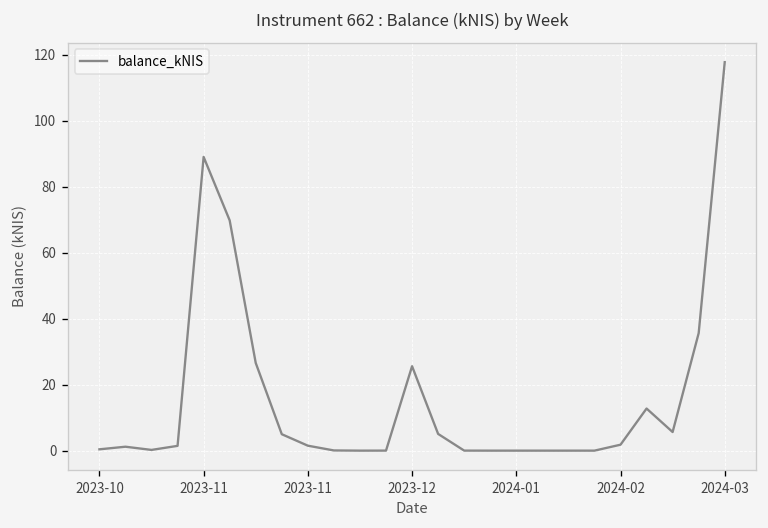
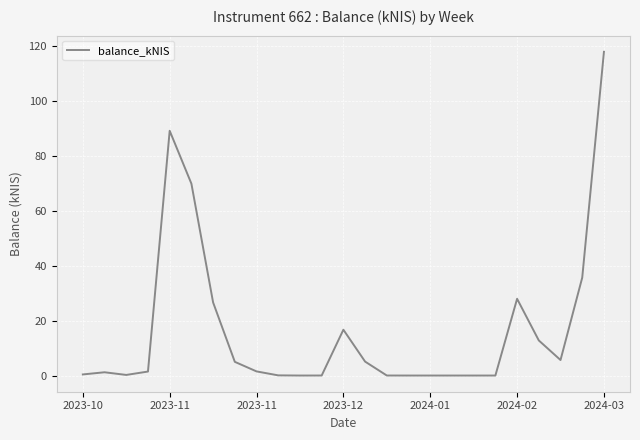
  {
    "2023-10": 0,
-   "2023-12": 26,
+   "2023-12": 17,
    "2024-01": 0,
-   "2024-02": 2,
+   "2024-02": 28,
    "2024-03": 118
  }
